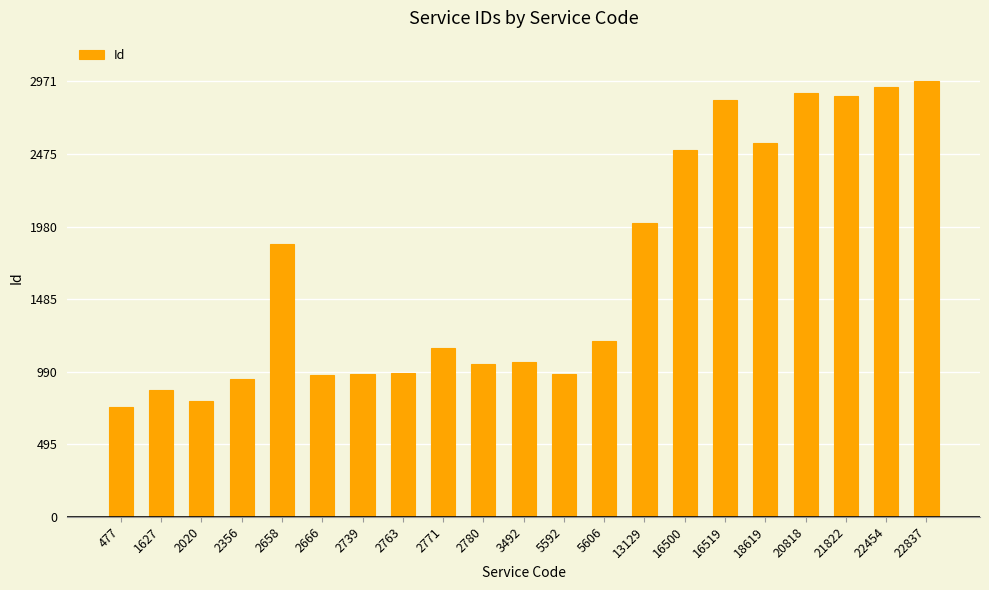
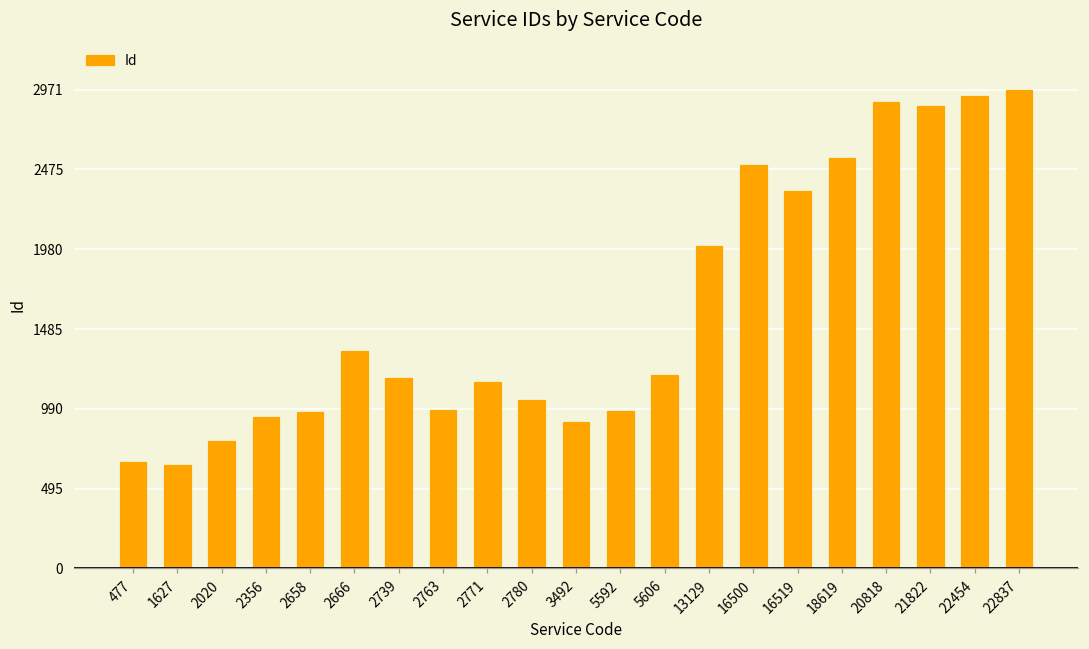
  {
-   "477": 750,
-   "1627": 870,
+   "477": 660,
+   "1627": 640,
    "2020": 790,
    "2356": 940,
-   "2658": 1860,
-   "2666": 970,
-   "2739": 980,
+   "2658": 970,
+   "2666": 1350,
+   "2739": 1180,
    "2763": 980,
    "2771": 1150,
    "2780": 1050,
-   "3492": 1050,
+   "3492": 910,
    "5592": 980,
    "5606": 1200,
    "13129": 2000,
    "16500": 2500,
-   "16519": 2840,
+   "16519": 2340,
    "18619": 2550,
    "20818": 2890,
    "21822": 2870,
    "22454": 2930,
    "22837": 2970
  }
